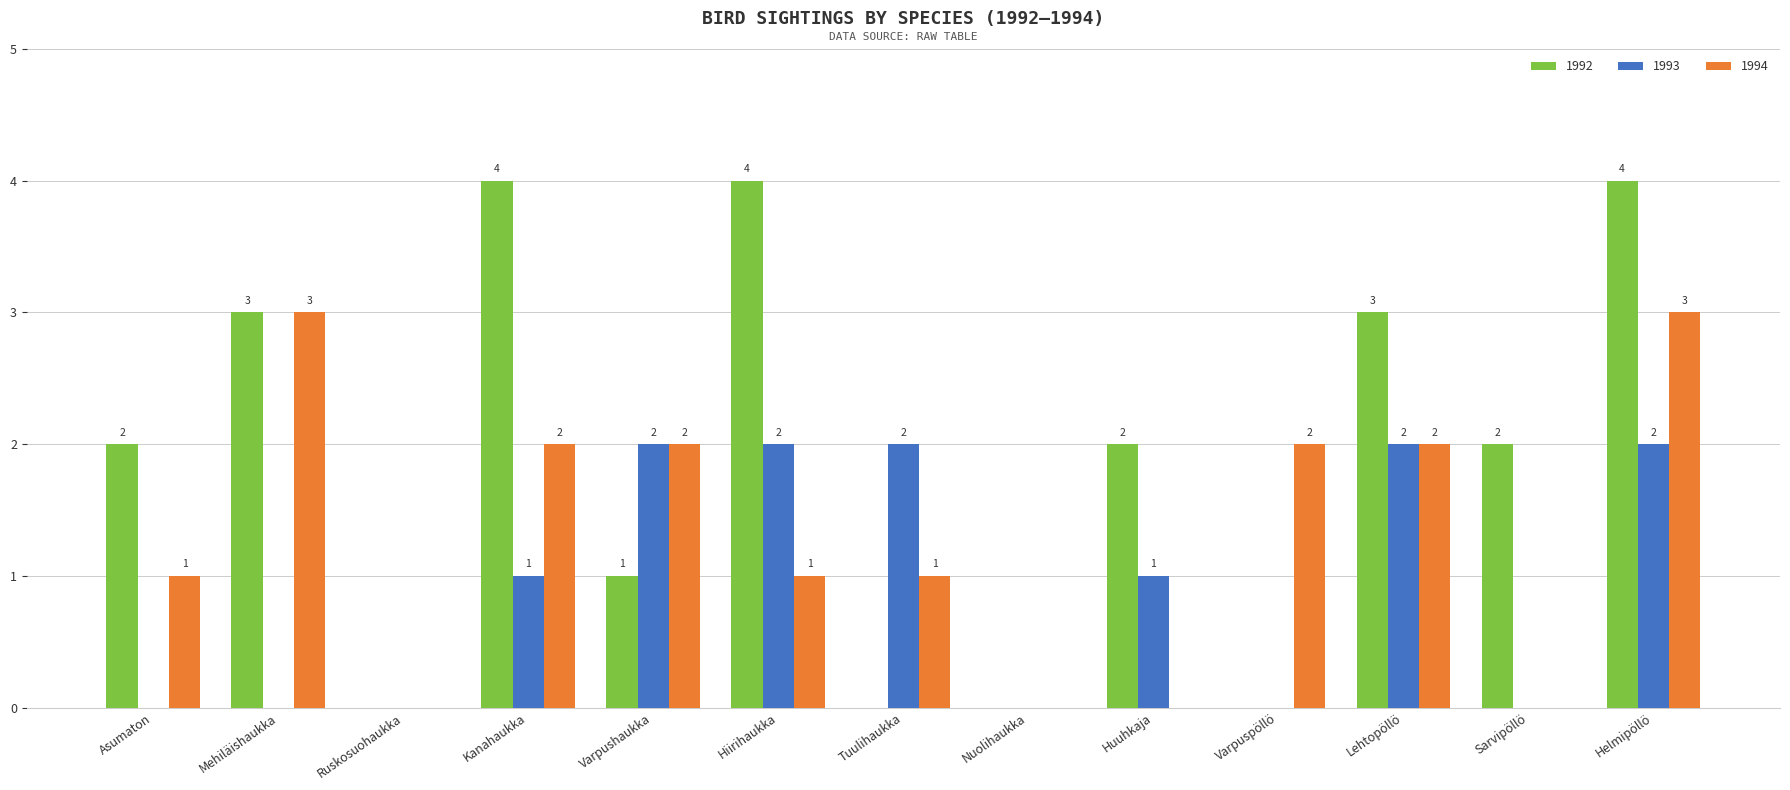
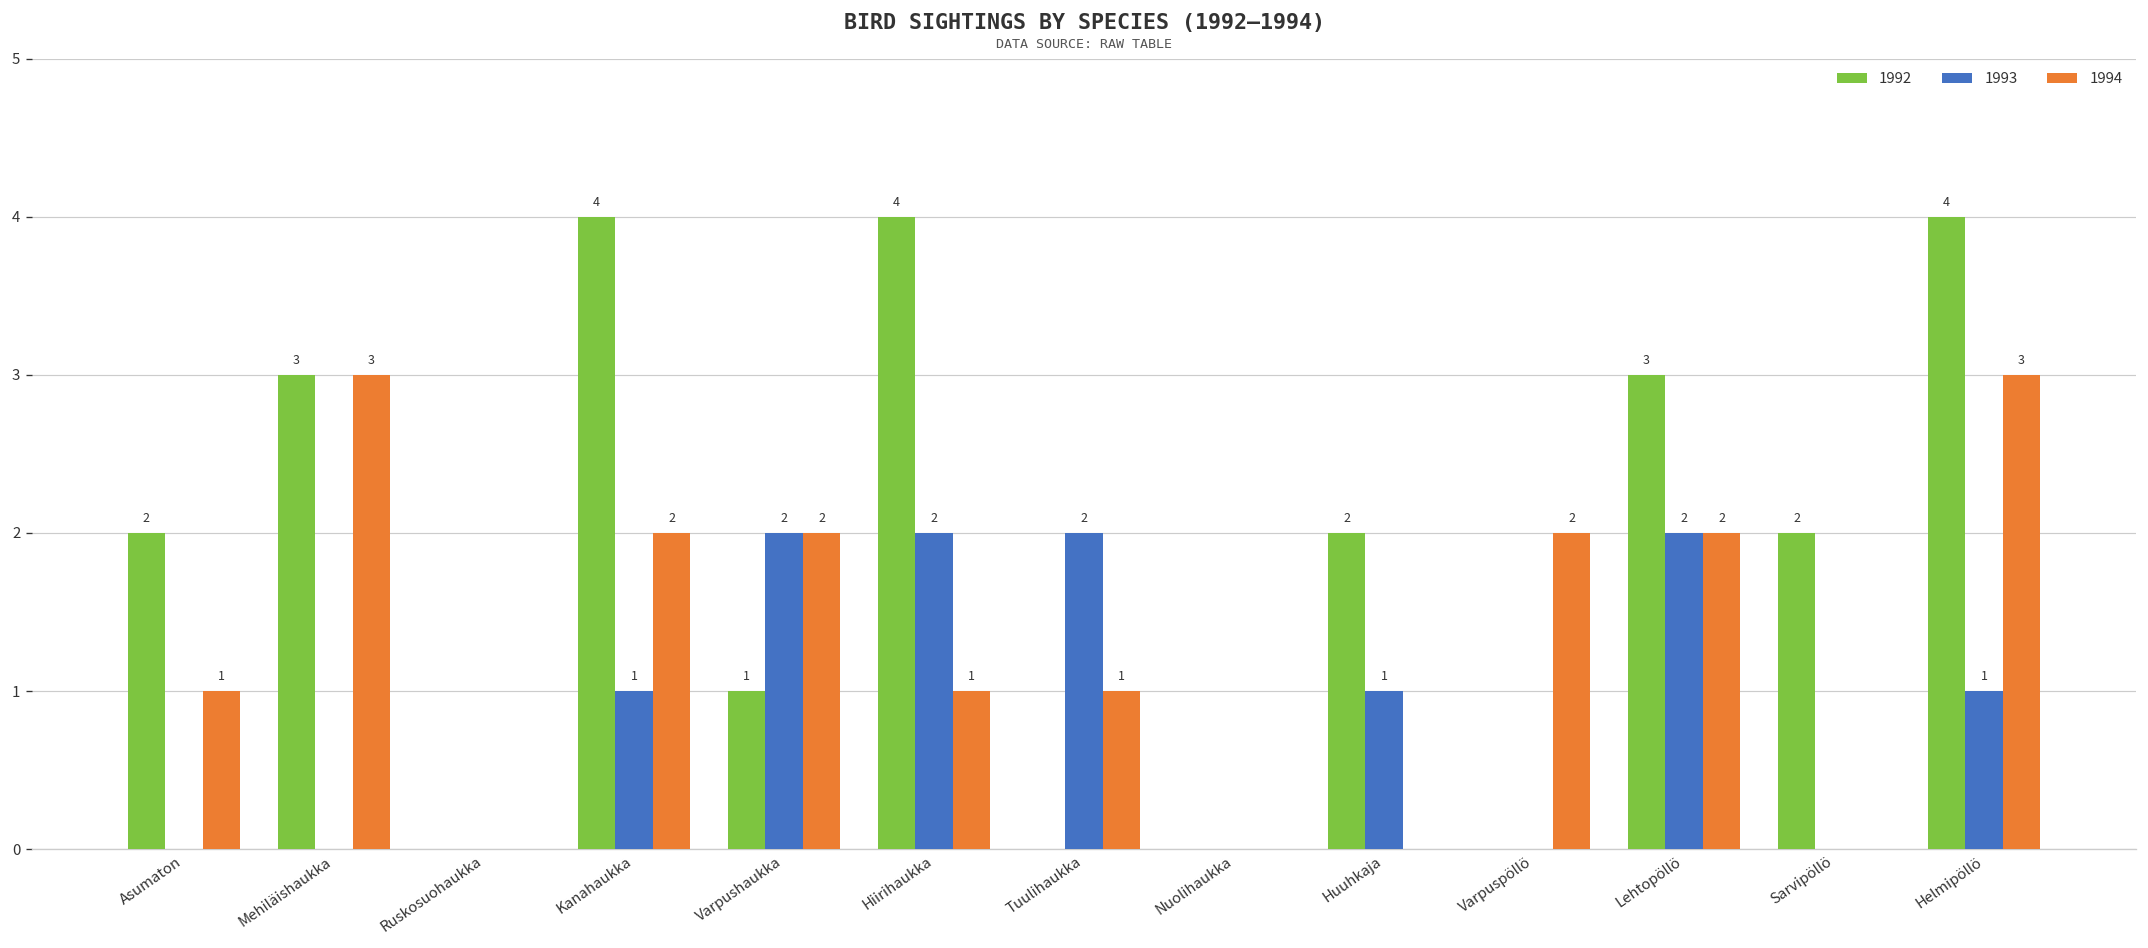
  {
    "1992": {
      "Asumaton": 2,
      "Mehiläishaukka": 3,
      "Kanahaukka": 4,
      "Varpushaukka": 1,
      "Hiirihaukka": 4,
      "Huuhkaja": 2,
      "Lehtopöllö": 3,
      "Sarvipöllö": 2,
      "Helmipöllö": 4
    },
    "1993": {
      "Kanahaukka": 1,
      "Varpushaukka": 2,
      "Hiirihaukka": 2,
      "Tuulihaukka": 2,
      "Huuhkaja": 1,
      "Lehtopöllö": 2,
-     "Helmipöllö": 2
+     "Helmipöllö": 1
    },
    "1994": {
      "Asumaton": 1,
      "Mehiläishaukka": 3,
      "Kanahaukka": 2,
      "Varpushaukka": 2,
      "Hiirihaukka": 1,
      "Tuulihaukka": 1,
      "Varpuspöllö": 2,
      "Lehtopöllö": 2,
      "Helmipöllö": 3
    }
  }
